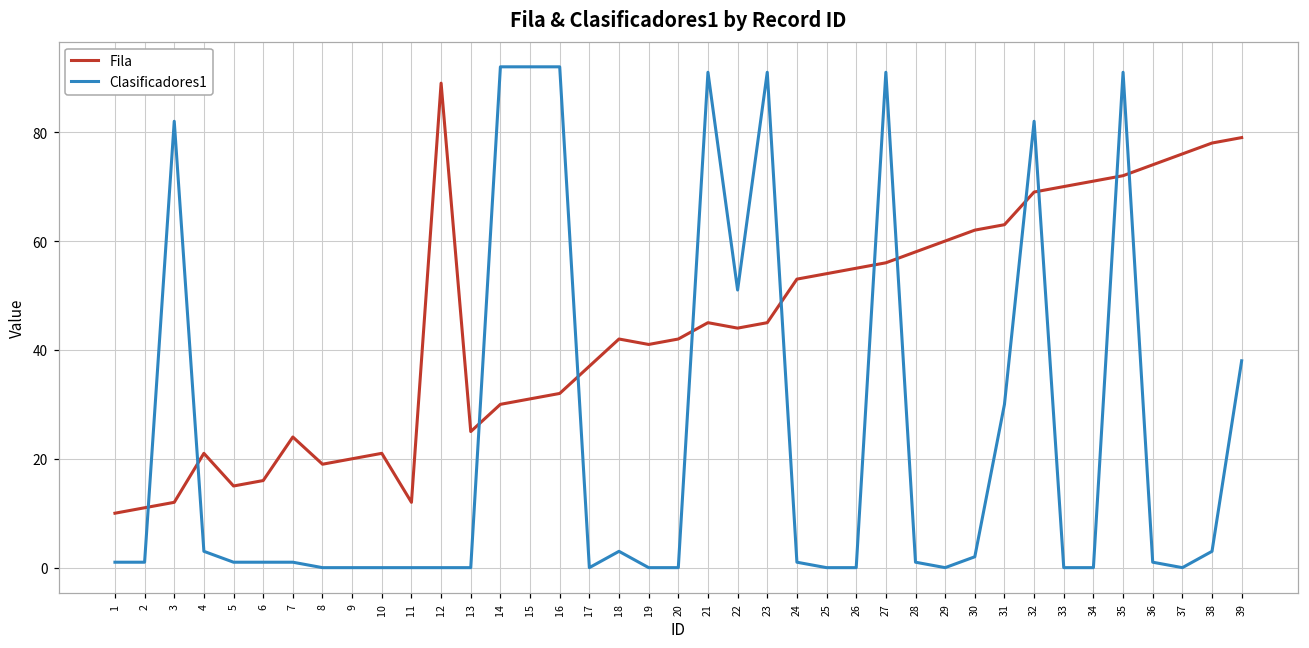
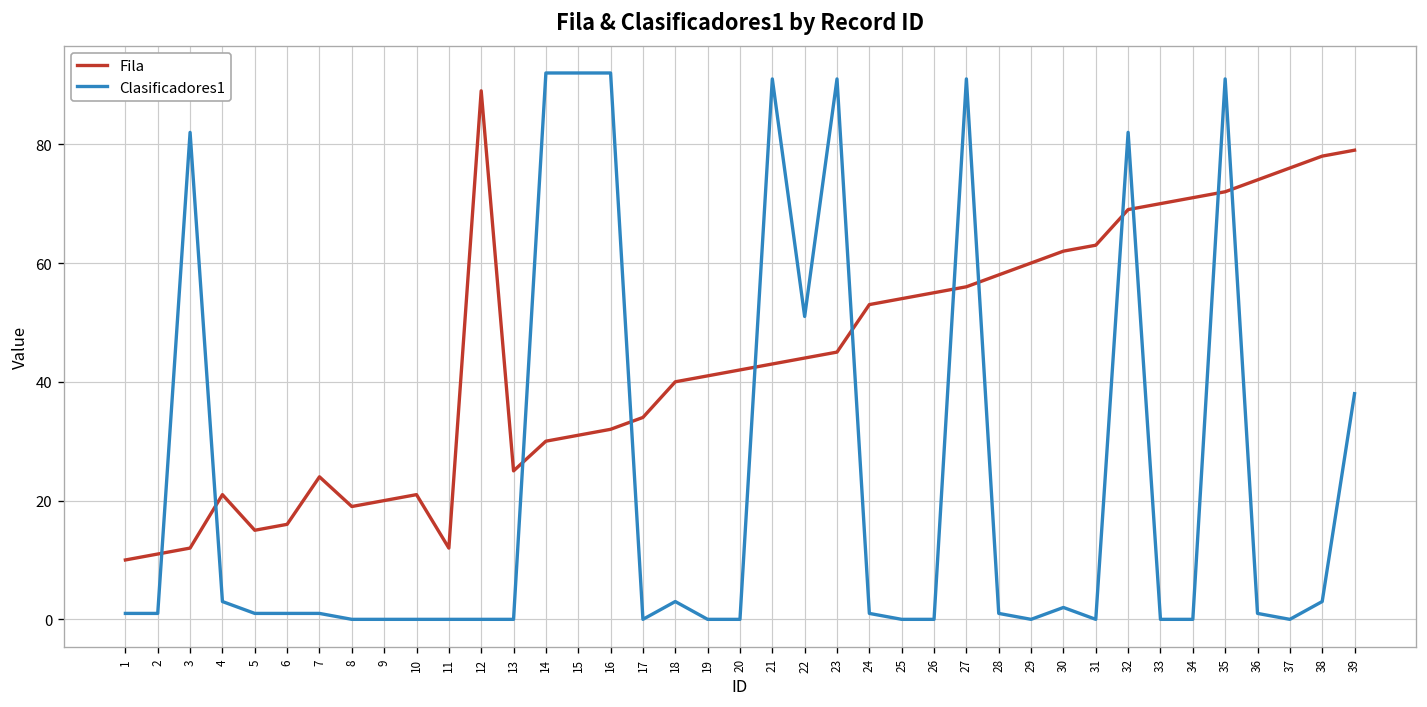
  {
    "Fila": {
      "1": 10,
      "2": 11,
      "3": 12,
      "4": 21,
      "5": 15,
      "6": 16,
      "7": 24,
      "8": 19,
      "9": 20,
      "10": 21,
      "11": 12,
      "12": 89,
      "13": 25,
      "14": 30,
      "15": 31,
      "16": 32,
-     "17": 37,
-     "18": 42,
+     "17": 34,
+     "18": 40,
      "19": 41,
      "20": 42,
-     "21": 45,
+     "21": 43,
      "22": 44,
      "23": 45,
      "24": 53,
      "25": 54,
      "26": 55,
      "27": 56,
      "28": 58,
      "29": 60,
      "30": 62,
      "31": 63,
      "32": 69,
      "33": 70,
      "34": 71,
      "35": 72,
      "36": 74,
      "37": 76,
      "38": 78,
      "39": 79
    },
    "Clasificadores1": {
      "1": 1,
      "2": 1,
      "3": 82,
      "4": 3,
      "5": 1,
      "6": 1,
      "7": 1,
      "8": 0,
      "9": 0,
      "10": 0,
      "11": 0,
      "12": 0,
      "13": 0,
      "14": 92,
      "15": 92,
      "16": 92,
      "17": 0,
      "18": 3,
      "19": 0,
      "20": 0,
      "21": 91,
      "22": 51,
      "23": 91,
      "24": 1,
      "25": 0,
      "26": 0,
      "27": 91,
      "28": 1,
      "29": 0,
      "30": 2,
-     "31": 30,
+     "31": 0,
      "32": 82,
      "33": 0,
      "34": 0,
      "35": 91,
      "36": 1,
      "37": 0,
      "38": 3,
      "39": 38
    }
  }
